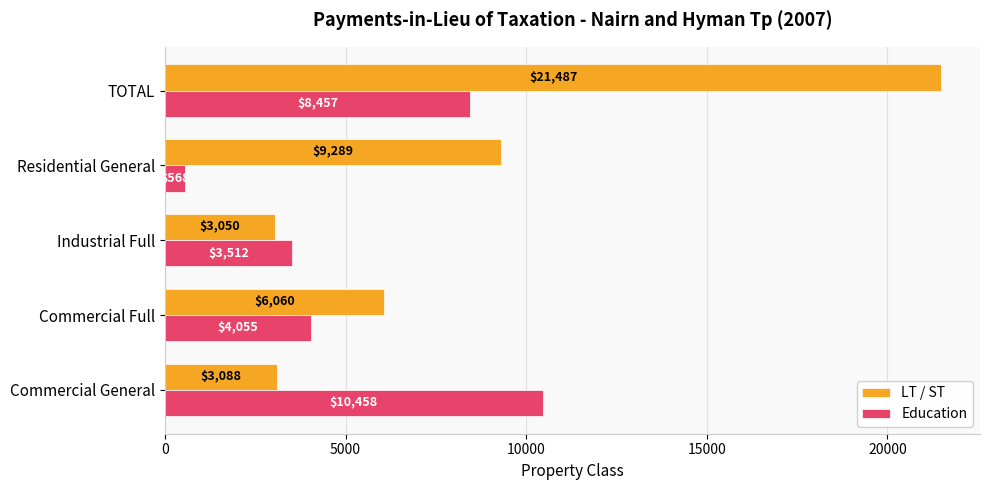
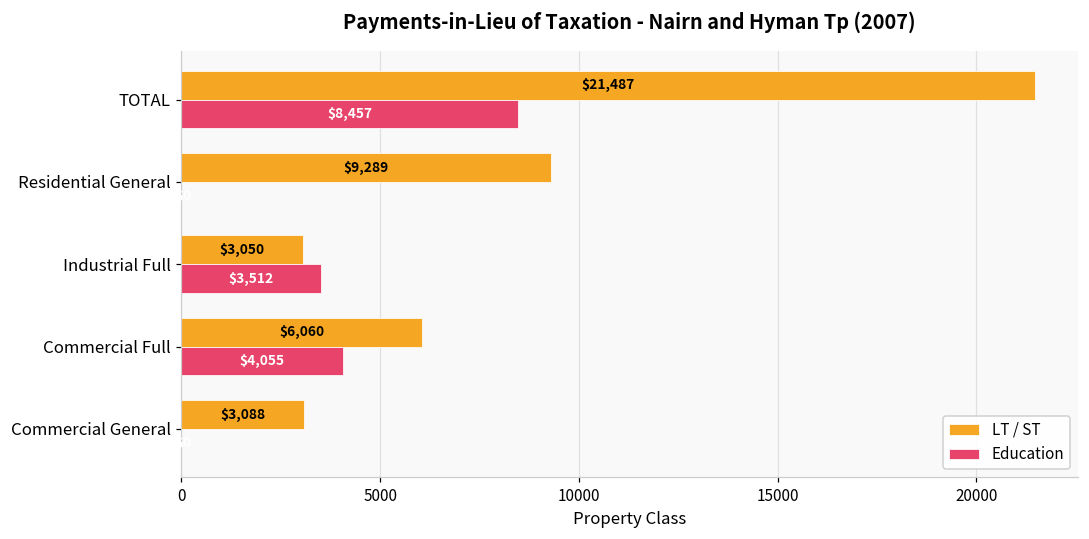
  {
    "LT / ST": {
      "TOTAL": "$21,487",
      "Residential General": "$9,289",
      "Industrial Full": "$3,050",
      "Commercial Full": "$6,060",
      "Commercial General": "$3,088"
    },
    "Education": {
-     "Residential General": "600",
-     "Commercial General": "10500"
+     "Residential General": "0",
+     "Commercial General": "0"
    }
  }
